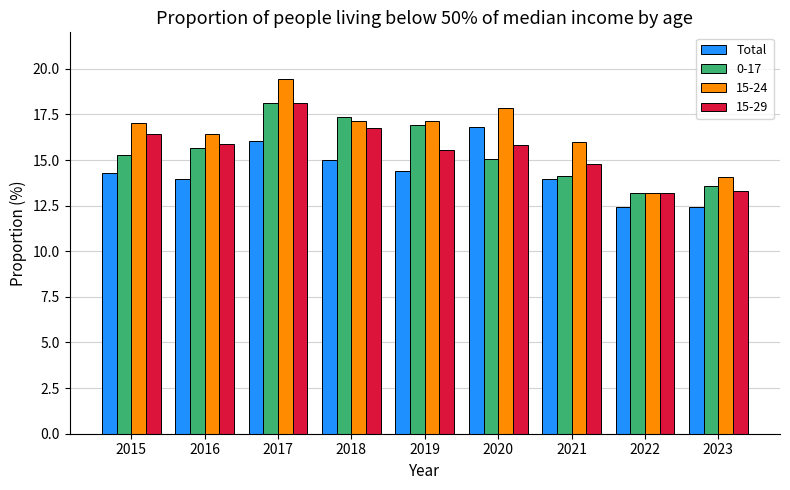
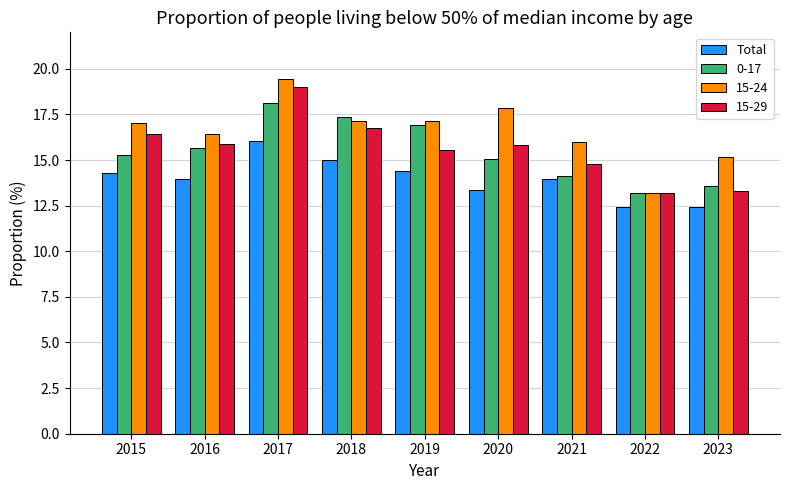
  {
    "Total": {
      "2015": 14.3,
      "2016": 13.9,
      "2017": 16.1,
      "2018": 15.0,
      "2019": 14.4,
-     "2020": 16.8,
+     "2020": 13.4,
      "2021": 13.9,
      "2022": 12.4,
      "2023": 12.4
    },
    "0-17": {
      "2015": 15.3,
      "2016": 15.7,
      "2017": 18.1,
      "2018": 17.4,
      "2019": 16.9,
      "2020": 15.0,
      "2021": 14.1,
      "2022": 13.2,
      "2023": 13.6
    },
    "15-24": {
      "2015": 17.0,
      "2016": 16.4,
      "2017": 19.4,
      "2018": 17.1,
      "2019": 17.2,
      "2020": 17.9,
      "2021": 16.0,
      "2022": 13.2,
-     "2023": 14.0
+     "2023": 15.2
    },
    "15-29": {
      "2015": 16.4,
      "2016": 15.9,
-     "2017": 18.1,
+     "2017": 19.0,
      "2018": 16.8,
      "2019": 15.6,
      "2020": 15.8,
      "2021": 14.8,
      "2022": 13.2,
      "2023": 13.3
    }
  }
